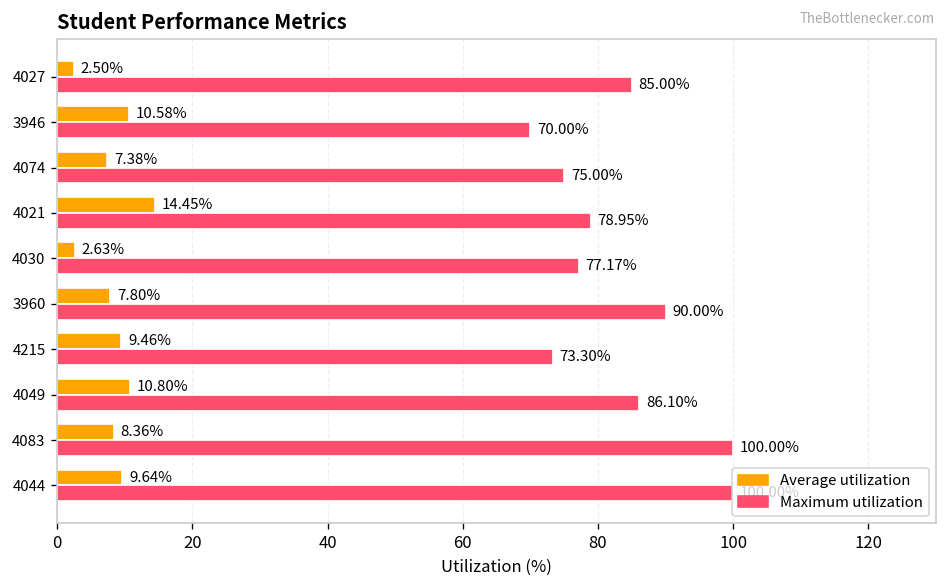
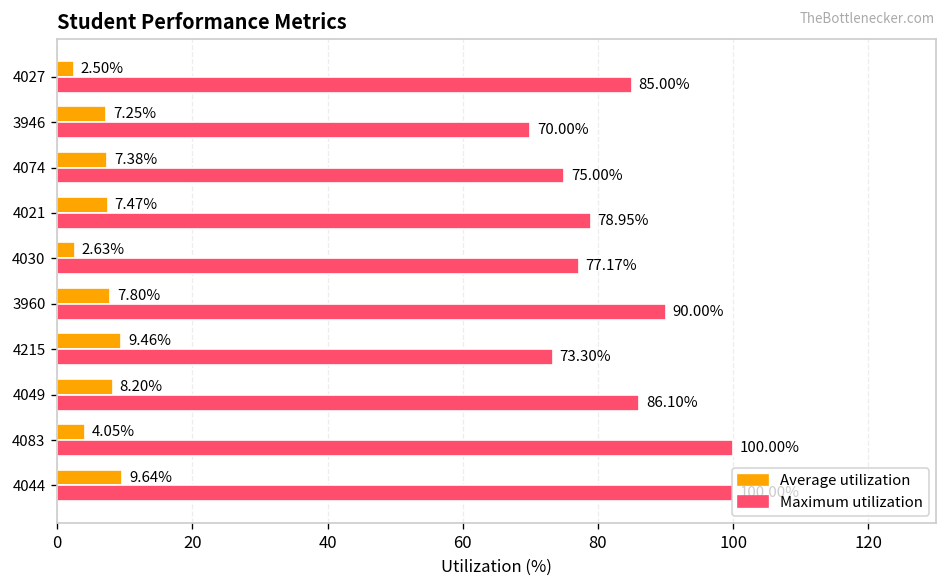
  {
    "Average utilization": {
      "4027": "2.50%",
-     "3946": "10.58%",
+     "3946": "7.25%",
      "4074": "7.38%",
-     "4021": "14.45%",
+     "4021": "7.47%",
      "4030": "2.63%",
      "3960": "7.80%",
      "4215": "9.46%",
-     "4049": "10.80%",
-     "4083": "8.36%",
+     "4049": "8.20%",
+     "4083": "4.05%",
      "4044": "9.64%"
    },
    "Maximum utilization": {
      "4027": "85.00%",
      "3946": "70.00%",
      "4074": "75.00%",
      "4021": "78.95%",
      "4030": "77.17%",
      "3960": "90.00%",
      "4215": "73.30%",
      "4049": "86.10%",
      "4083": "100.00%"
    }
  }
